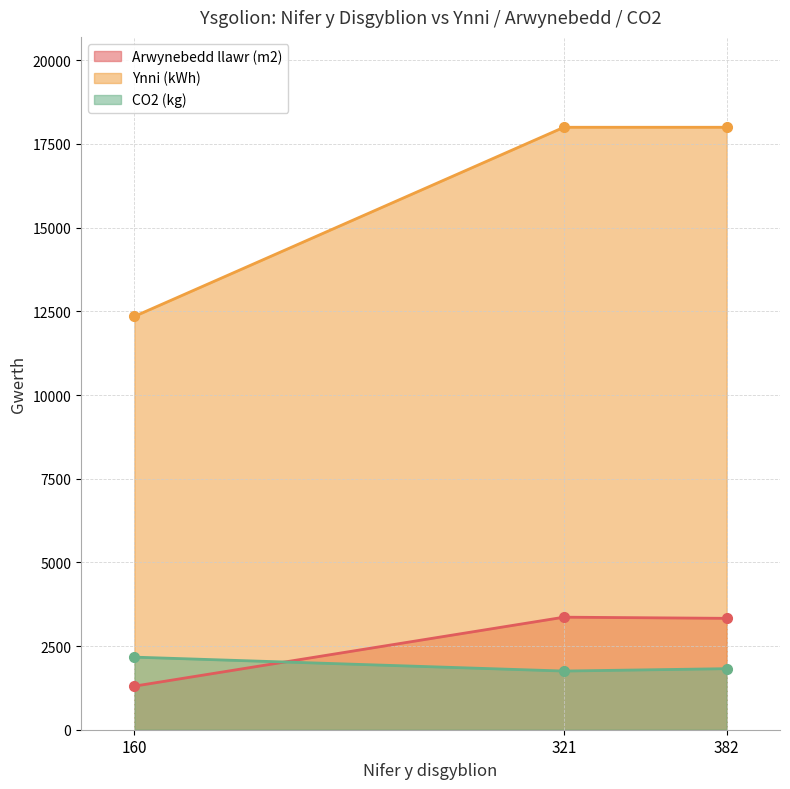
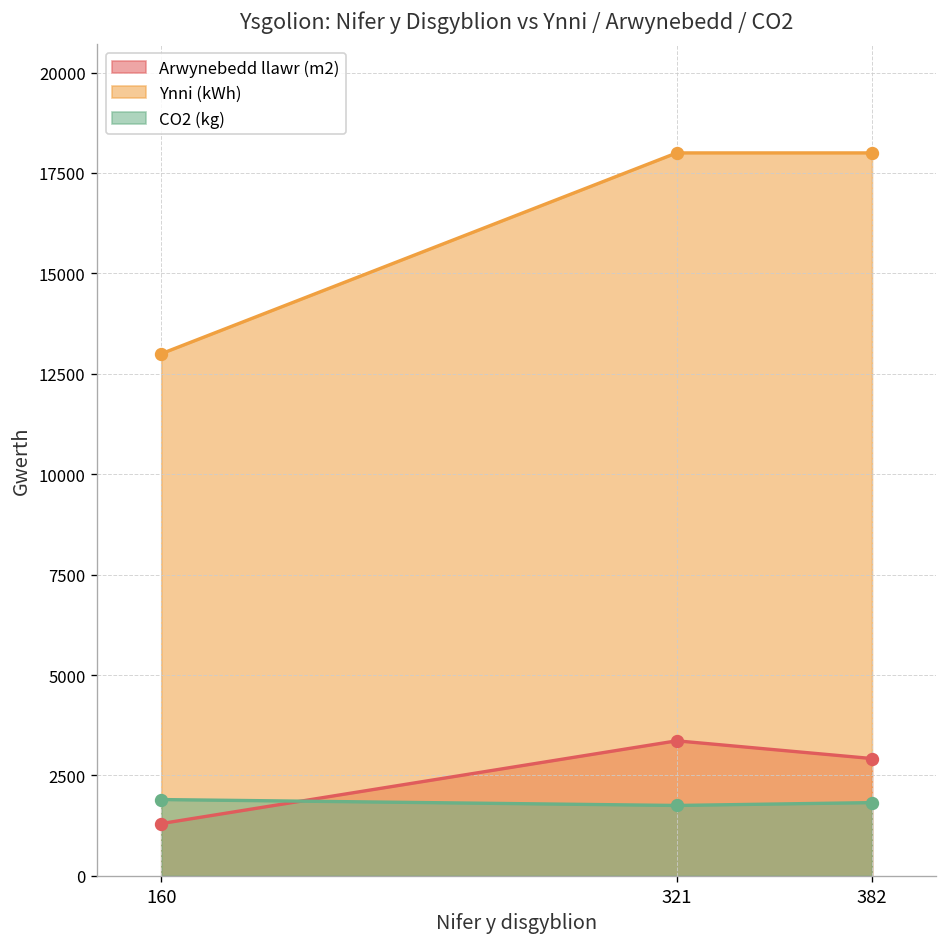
  {
    "Arwynebedd llawr (m2)": {
      "160": 1300,
      "321": 3400,
-     "382": 3300
+     "382": 2900
    },
    "Ynni (kWh)": {
-     "160": 12300,
+     "160": 13000,
      "321": 18000,
      "382": 18000
    },
    "CO2 (kg)": {
-     "160": 2200,
+     "160": 1900,
      "321": 1800,
      "382": 1800
    }
  }
